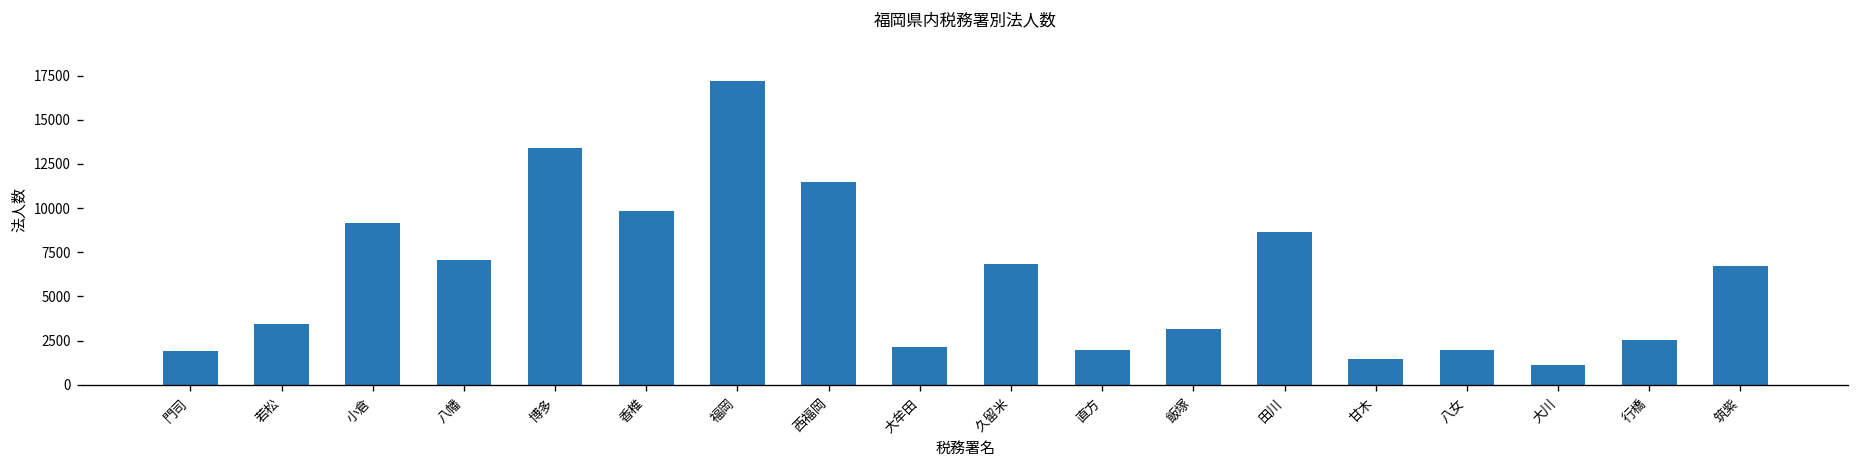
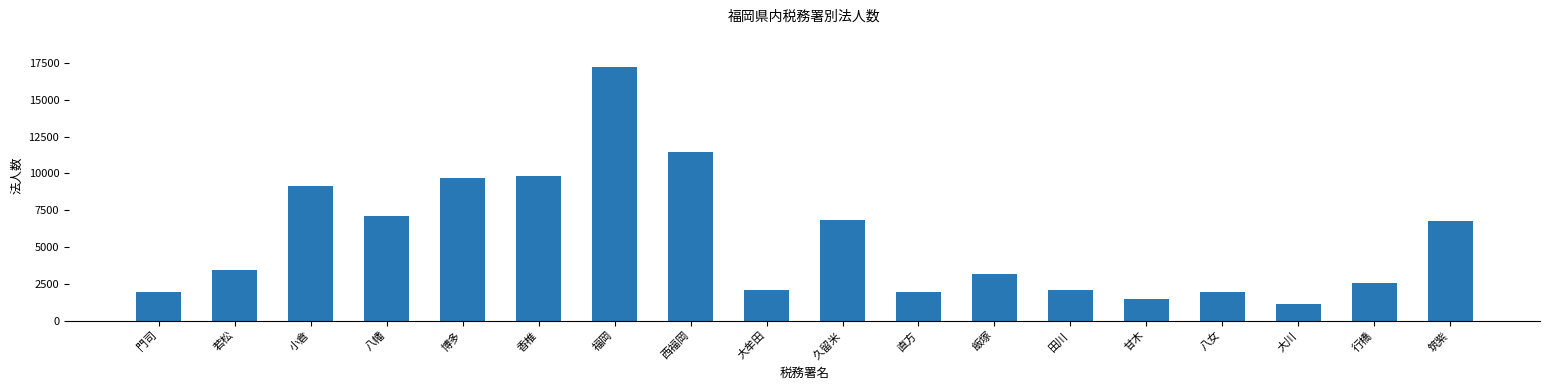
  {
    "門司": 1900,
    "若松": 3400,
    "小倉": 9100,
    "八幡": 7100,
-   "博多": 13400,
+   "博多": 9700,
    "香椎": 9800,
    "福岡": 17200,
    "西福岡": 11500,
    "大牟田": 2100,
    "久留米": 6800,
    "直方": 2000,
    "飯塚": 3200,
-   "田川": 8700,
+   "田川": 2100,
    "甘木": 1400,
    "八女": 1900,
    "大川": 1100,
    "行橋": 2500,
    "筑紫": 6700
  }
